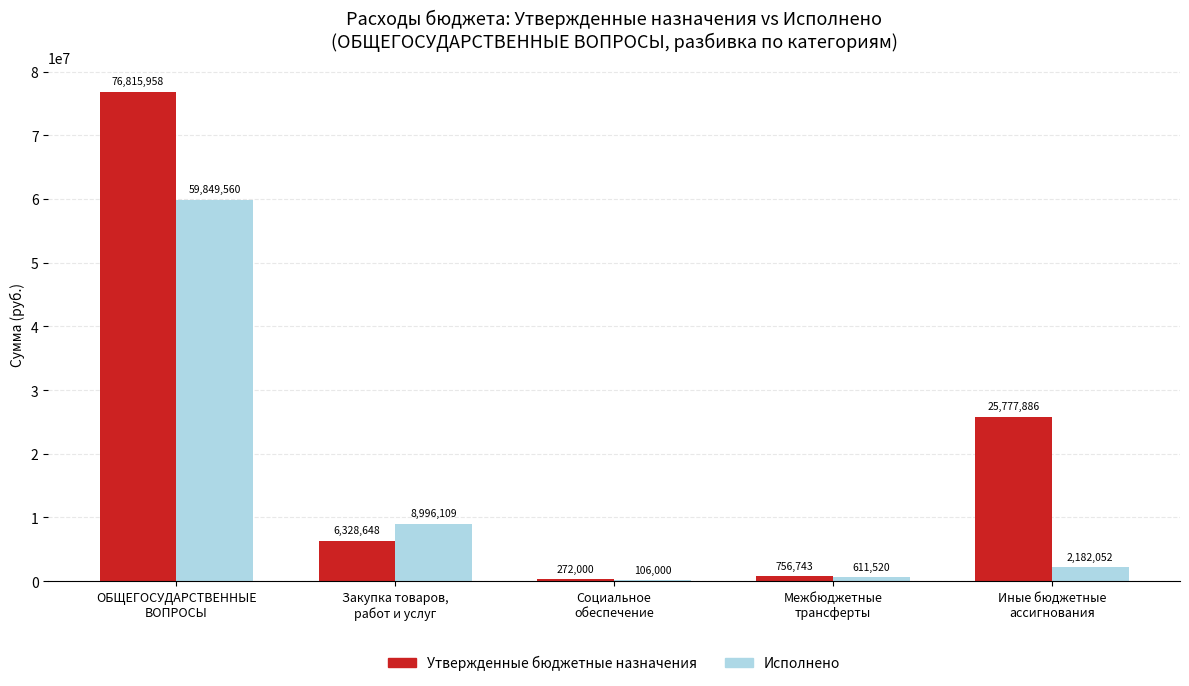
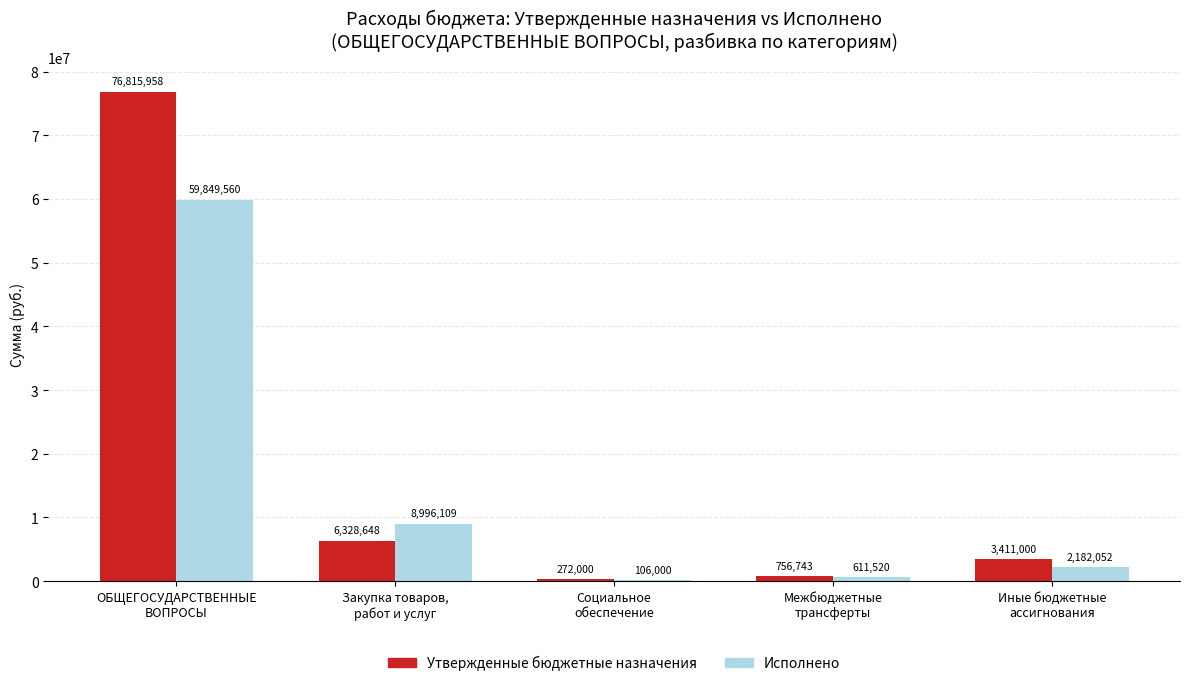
  {
    "Утвержденные бюджетные назначения": {
      "ОБЩЕГОСУДАРСТВЕННЫЕ ВОПРОСЫ": "76,815,958",
      "Закупка товаров, работ и услуг": "6,328,648",
      "Социальное обеспечение": "272,000",
      "Межбюджетные трансферты": "756,743",
-     "Иные бюджетные ассигнования": "25,777,886"
+     "Иные бюджетные ассигнования": "3,411,000"
    },
    "Исполнено": {
      "ОБЩЕГОСУДАРСТВЕННЫЕ ВОПРОСЫ": "59,849,560",
      "Закупка товаров, работ и услуг": "8,996,109",
      "Социальное обеспечение": "106,000",
      "Межбюджетные трансферты": "611,520",
      "Иные бюджетные ассигнования": "2,182,052"
    }
  }
